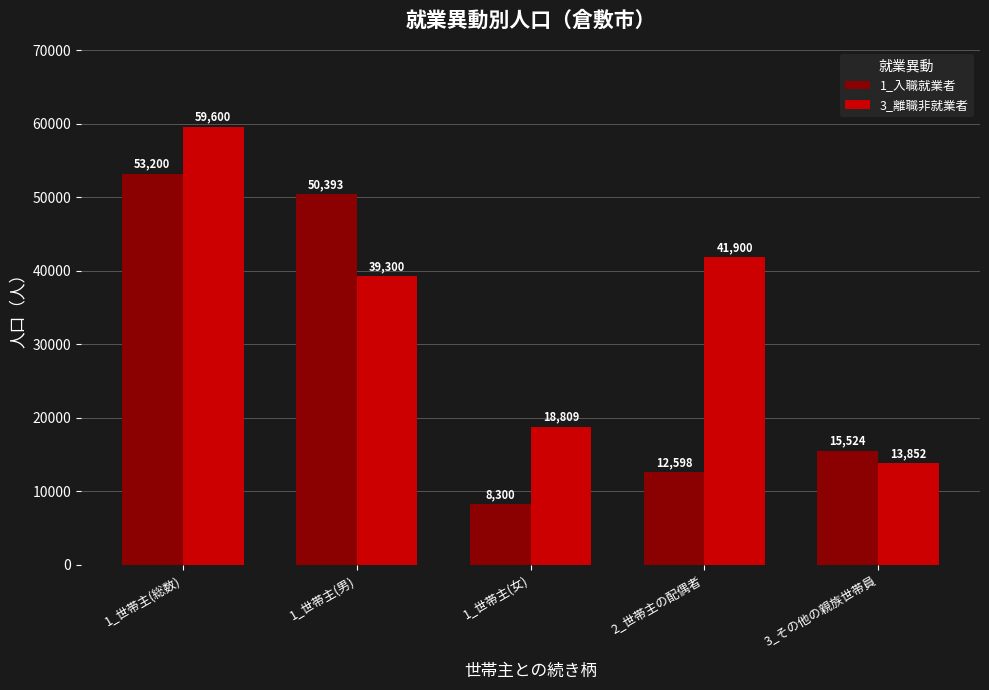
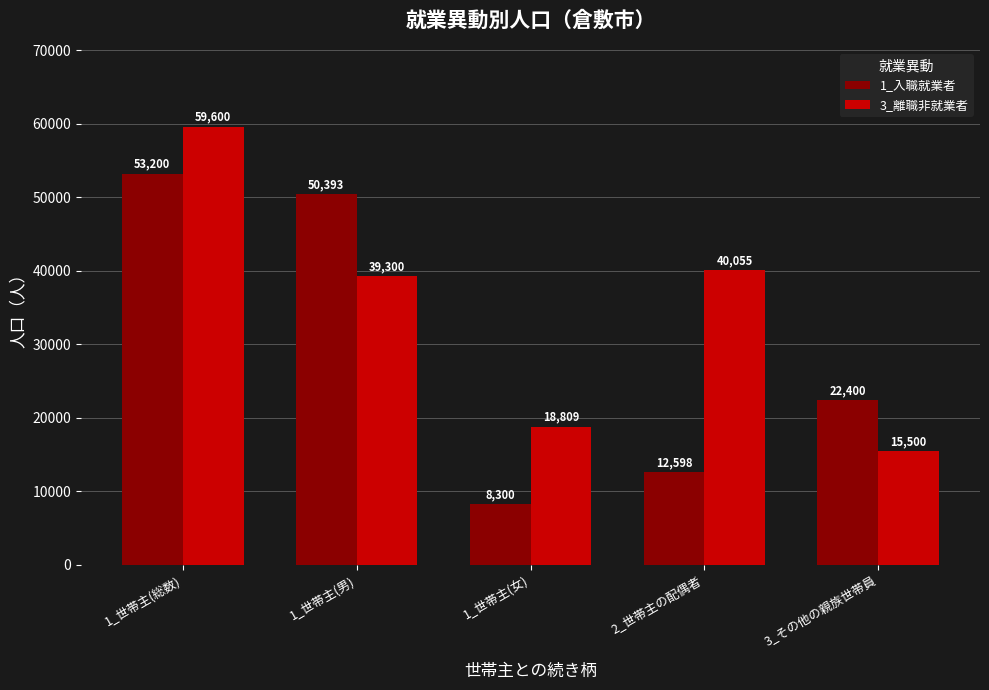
  {
    "1_入職就業者": {
      "1_世帯主(総数)": "53,200",
      "1_世帯主(男)": "50,393",
      "1_世帯主(女)": "8,300",
      "2_世帯主の配偶者": "12,598",
-     "3_その他の親族世帯員": "15,524"
+     "3_その他の親族世帯員": "22,400"
    },
    "3_離職非就業者": {
      "1_世帯主(総数)": "59,600",
      "1_世帯主(男)": "39,300",
      "1_世帯主(女)": "18,809",
-     "2_世帯主の配偶者": "41,900",
-     "3_その他の親族世帯員": "13,852"
+     "2_世帯主の配偶者": "40,055",
+     "3_その他の親族世帯員": "15,500"
    }
  }
